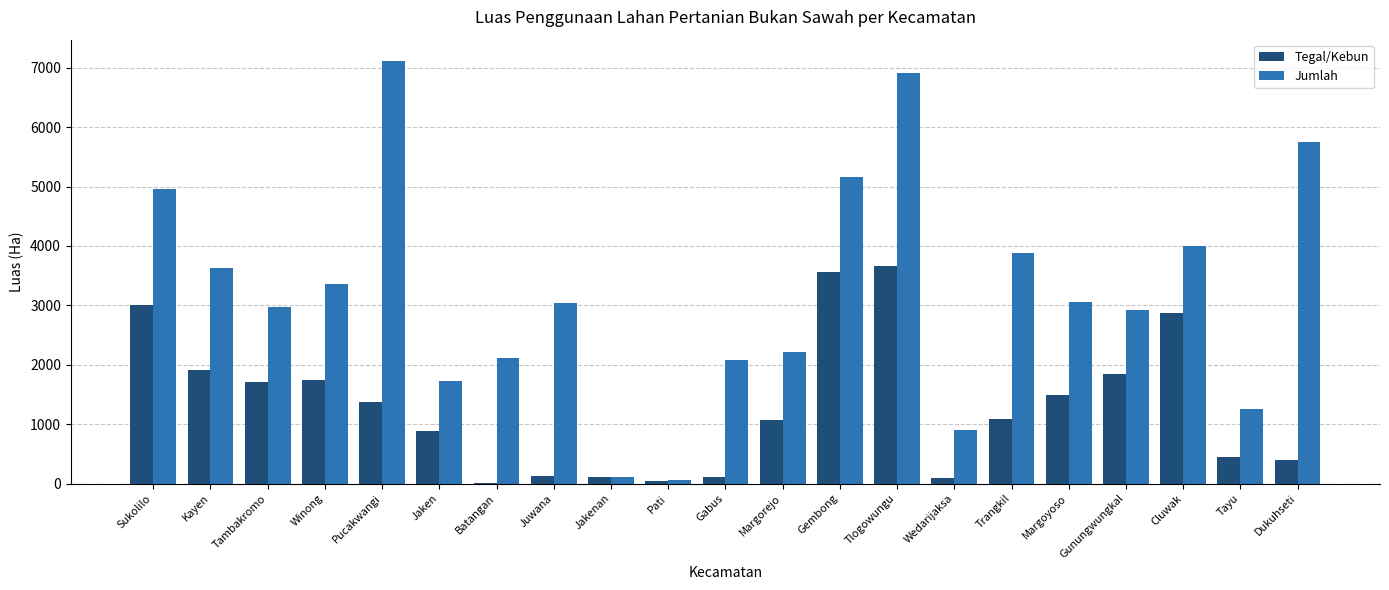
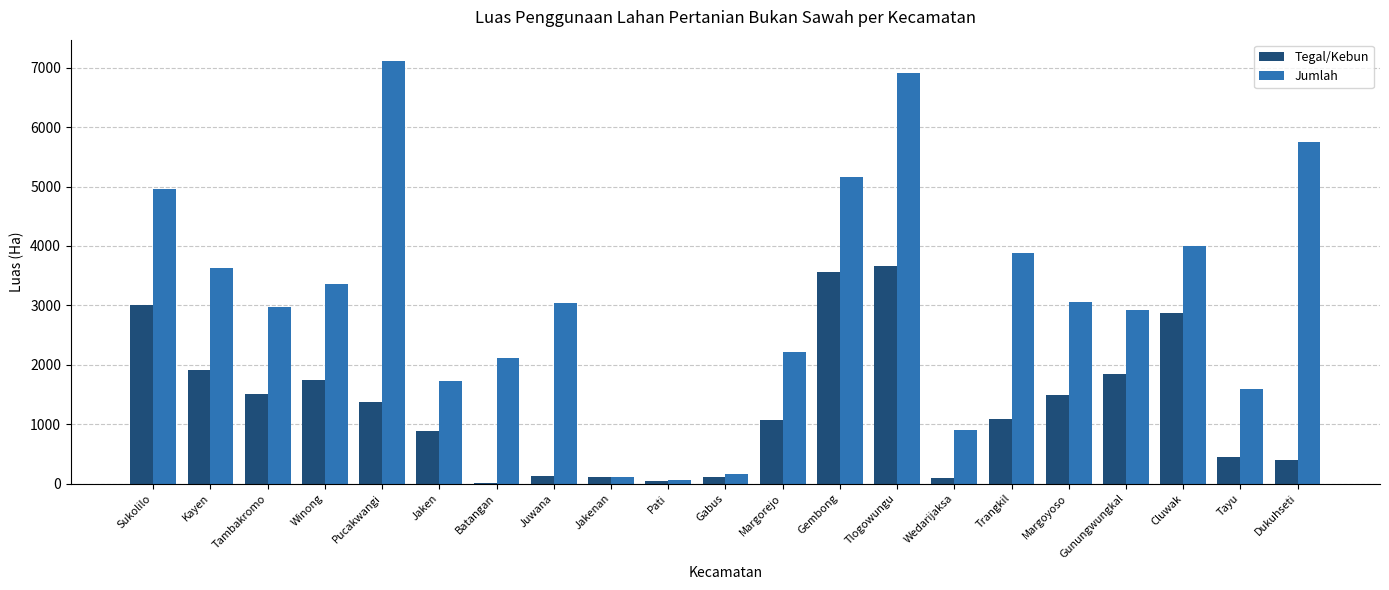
  {
    "Tegal/Kebun": {
      "Sukolilo": 3000,
      "Kayen": 1900,
-     "Tambakromo": 1700,
+     "Tambakromo": 1500,
      "Winong": 1700,
      "Pucakwangi": 1400,
      "Jaken": 900,
      "Juwana": 100,
      "Jakenan": 100,
      "Gabus": 100,
      "Margorejo": 1100,
      "Gembong": 3600,
      "Tlogowungu": 3700,
      "Wedarijaksa": 100,
      "Trangkil": 1100,
      "Margoyoso": 1500,
      "Gunungwungkal": 1800,
      "Cluwak": 2900,
      "Tayu": 400,
      "Dukuhseti": 400
    },
    "Jumlah": {
      "Sukolilo": 5000,
      "Kayen": 3600,
      "Tambakromo": 3000,
      "Winong": 3400,
      "Pucakwangi": 7100,
      "Jaken": 1700,
      "Batangan": 2100,
      "Juwana": 3000,
      "Jakenan": 100,
      "Pati": 100,
-     "Gabus": 2100,
+     "Gabus": 200,
      "Margorejo": 2200,
      "Gembong": 5200,
      "Tlogowungu": 6900,
      "Wedarijaksa": 900,
      "Trangkil": 3900,
      "Margoyoso": 3100,
      "Gunungwungkal": 2900,
      "Cluwak": 4000,
-     "Tayu": 1300,
+     "Tayu": 1600,
      "Dukuhseti": 5800
    }
  }
